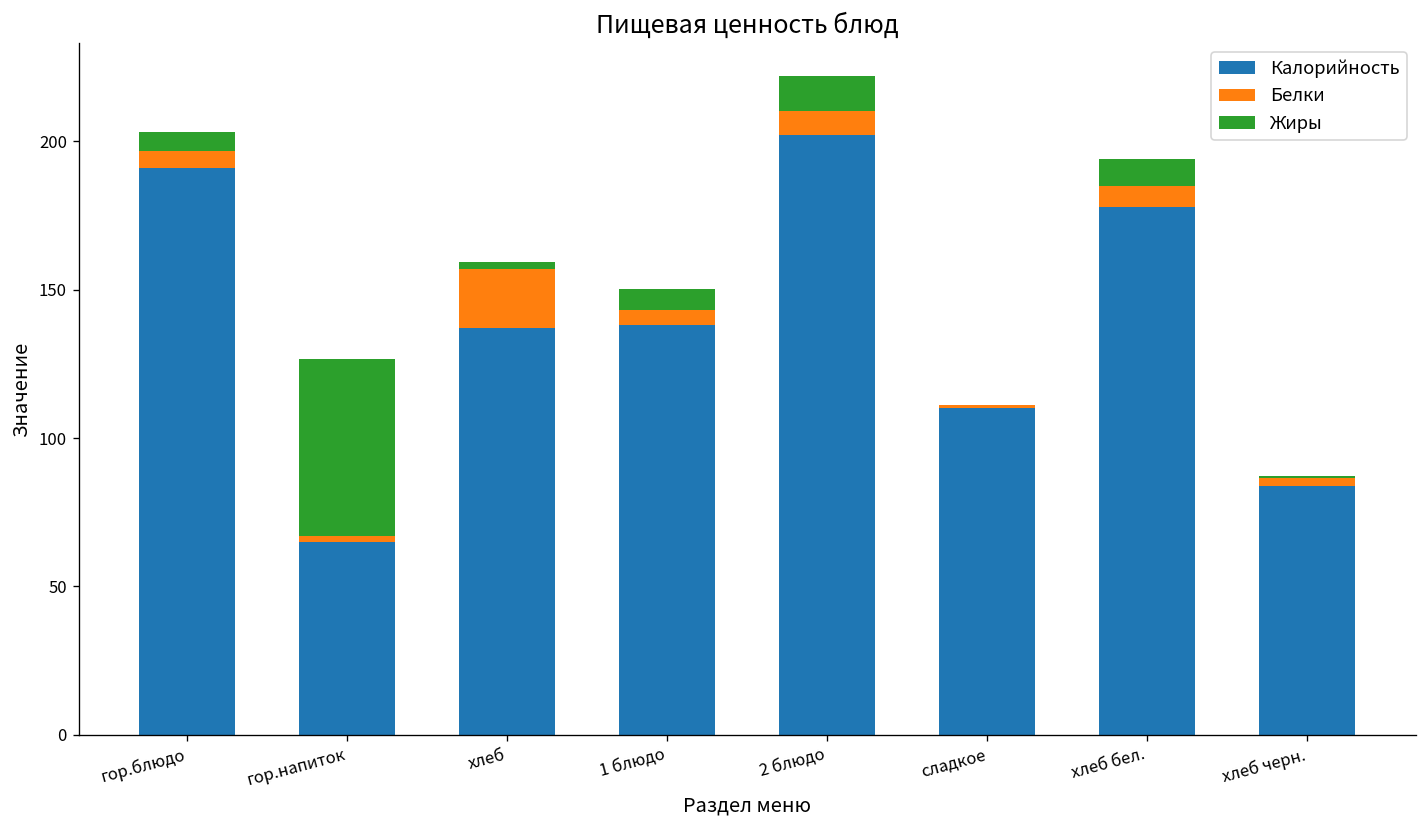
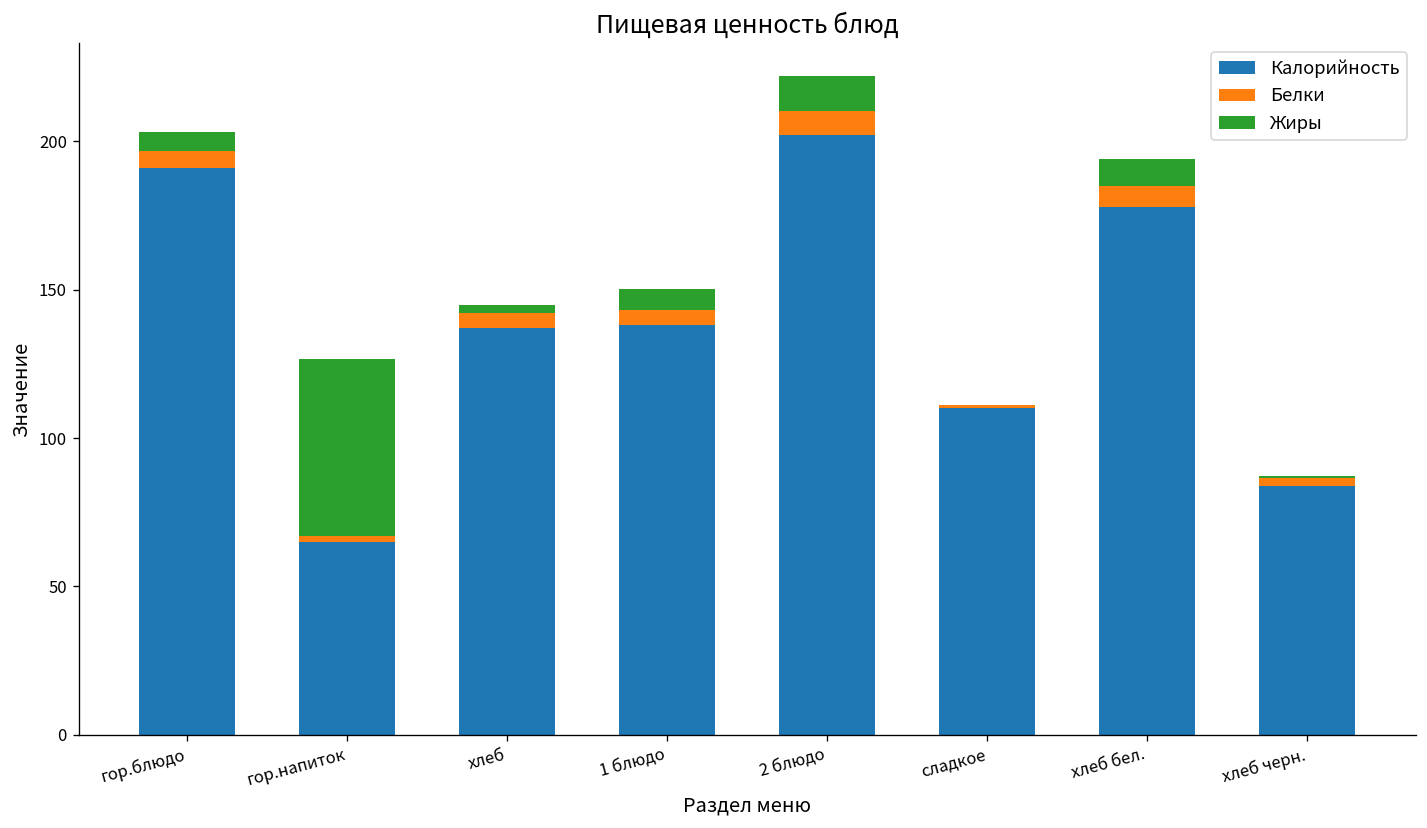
  {
    "Калорийность": {
      "гор.блюдо": 191,
      "гор.напиток": 65,
      "хлеб": 137,
      "1 блюдо": 138,
      "2 блюдо": 202,
      "сладкое": 110,
      "хлеб бел.": 178,
      "хлеб черн.": 84
    },
    "Белки": {
      "гор.блюдо": 6,
      "гор.напиток": 2,
-     "хлеб": 20,
+     "хлеб": 5,
      "1 блюдо": 5,
      "2 блюдо": 8,
      "хлеб бел.": 7,
      "хлеб черн.": 3
    },
    "Жиры": {
      "гор.блюдо": 6,
      "гор.напиток": 60,
      "хлеб": 3,
      "1 блюдо": 7,
      "2 блюдо": 12,
      "хлеб бел.": 9
    }
  }
